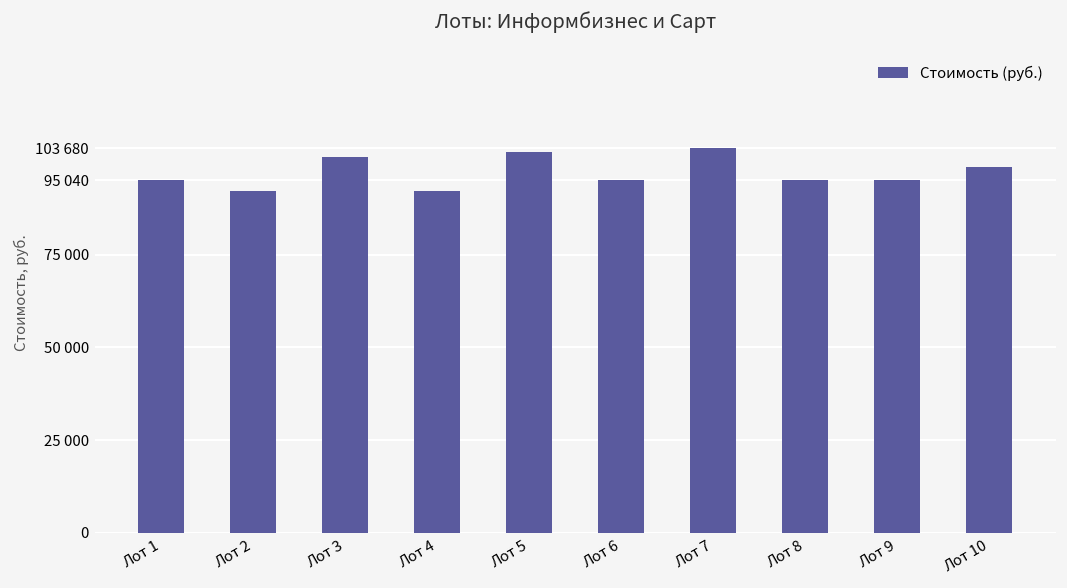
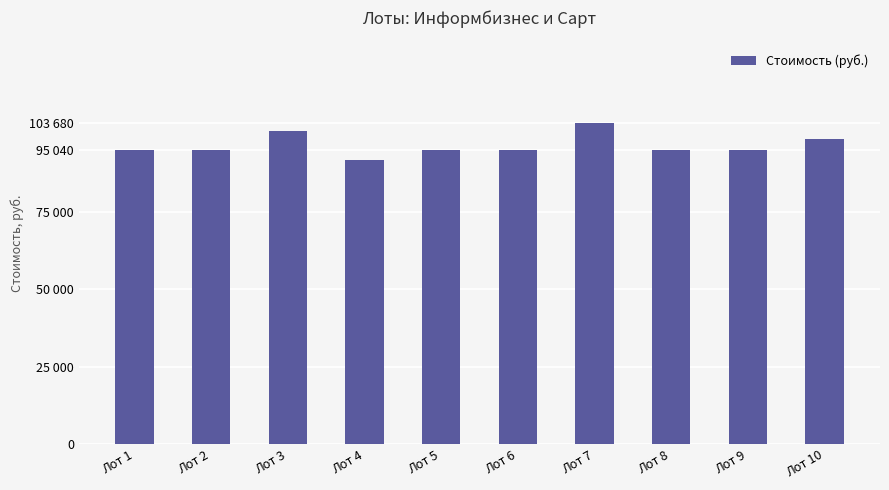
  {
    "Лот 1": 95000,
-   "Лот 2": 92000,
+   "Лот 2": 95000,
    "Лот 3": 101000,
    "Лот 4": 92000,
-   "Лот 5": 102000,
+   "Лот 5": 95000,
    "Лот 6": 95000,
    "Лот 7": 104000,
    "Лот 8": 95000,
    "Лот 9": 95000,
    "Лот 10": 99000
  }
